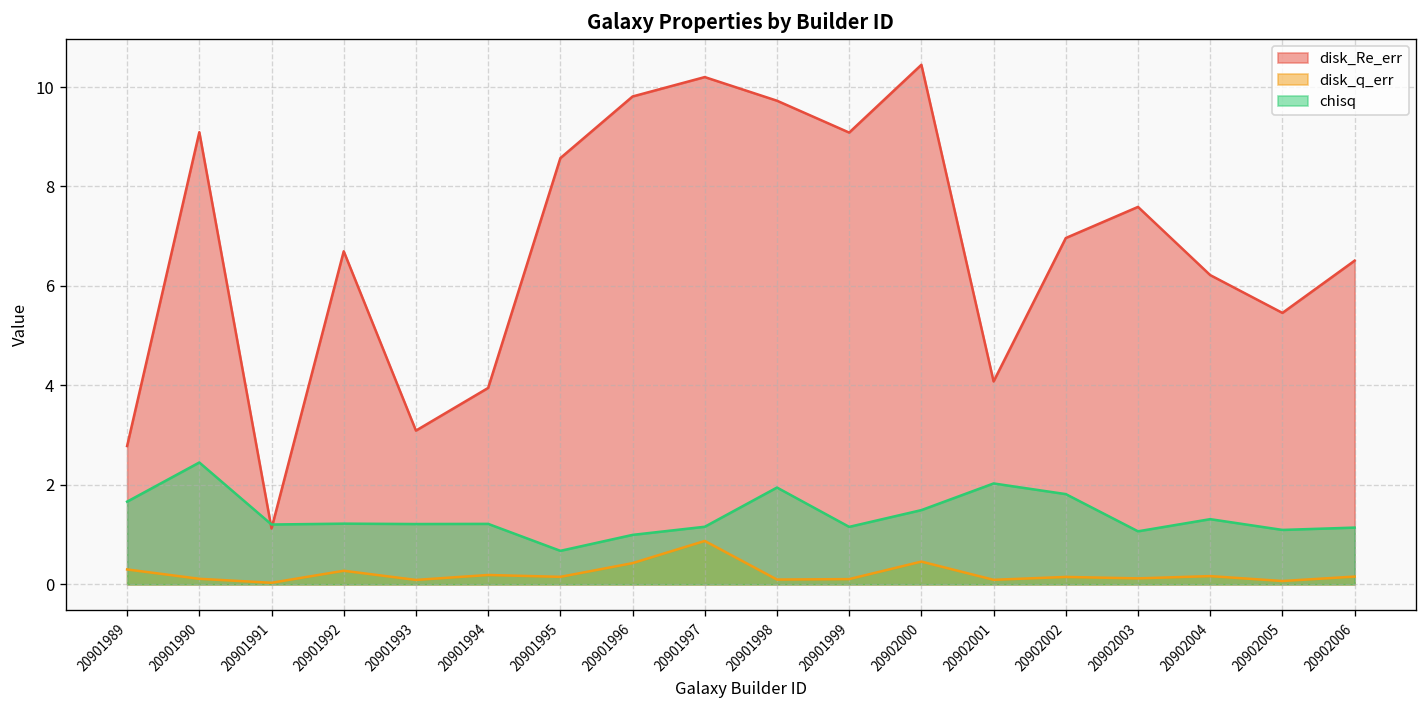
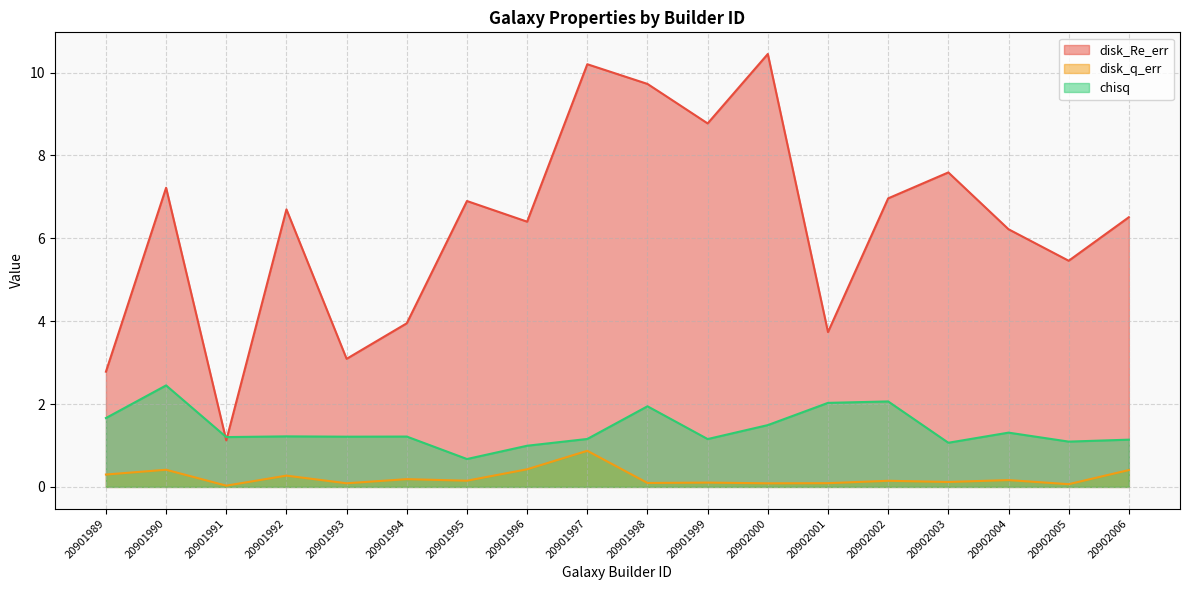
  {
    "disk_Re_err": {
      "20901989": 2.8,
-     "20901990": 9.1,
+     "20901990": 7.2,
      "20901991": 1.1,
      "20901992": 6.7,
      "20901993": 3.1,
      "20901994": 3.9,
-     "20901995": 8.6,
-     "20901996": 9.8,
+     "20901995": 6.9,
+     "20901996": 6.4,
      "20901997": 10.2,
      "20901998": 9.7,
-     "20901999": 9.1,
+     "20901999": 8.8,
      "20902000": 10.4,
-     "20902001": 4.1,
+     "20902001": 3.7,
      "20902002": 7.0,
      "20902003": 7.6,
      "20902004": 6.2,
      "20902005": 5.5,
      "20902006": 6.5
    },
    "disk_q_err": {
      "20901989": 0.3,
-     "20901990": 0.1,
+     "20901990": 0.4,
      "20901991": 0.0,
      "20901992": 0.3,
      "20901993": 0.1,
      "20901994": 0.2,
      "20901995": 0.1,
      "20901996": 0.4,
      "20901997": 0.9,
      "20901998": 0.1,
      "20901999": 0.1,
-     "20902000": 0.5,
+     "20902000": 0.1,
      "20902001": 0.1,
      "20902002": 0.1,
      "20902003": 0.1,
      "20902004": 0.2,
      "20902005": 0.1,
-     "20902006": 0.2
+     "20902006": 0.4
    },
    "chisq": {
      "20901989": 1.7,
      "20901990": 2.4,
      "20901991": 1.2,
      "20901992": 1.2,
      "20901993": 1.2,
      "20901994": 1.2,
      "20901995": 0.7,
      "20901996": 1.0,
      "20901997": 1.2,
      "20901998": 1.9,
      "20901999": 1.2,
      "20902000": 1.5,
      "20902001": 2.0,
-     "20902002": 1.8,
+     "20902002": 2.1,
      "20902003": 1.1,
      "20902004": 1.3,
      "20902005": 1.1,
      "20902006": 1.1
    }
  }
